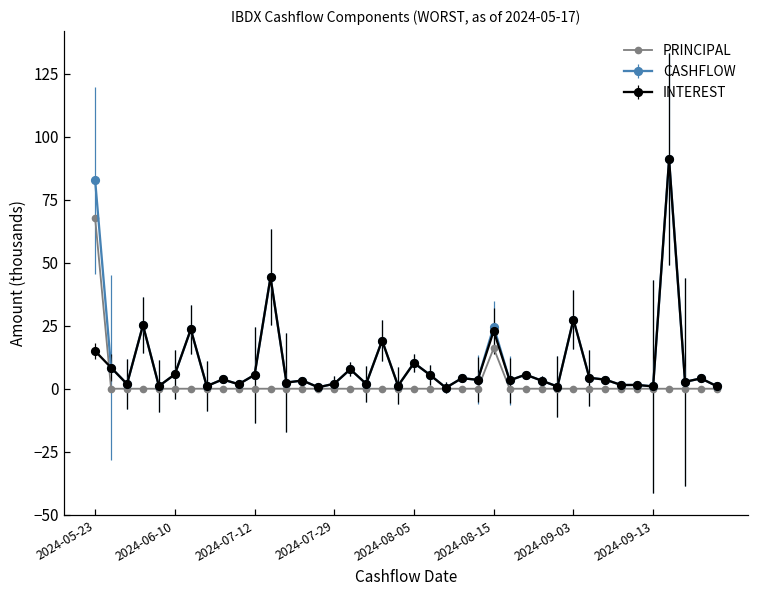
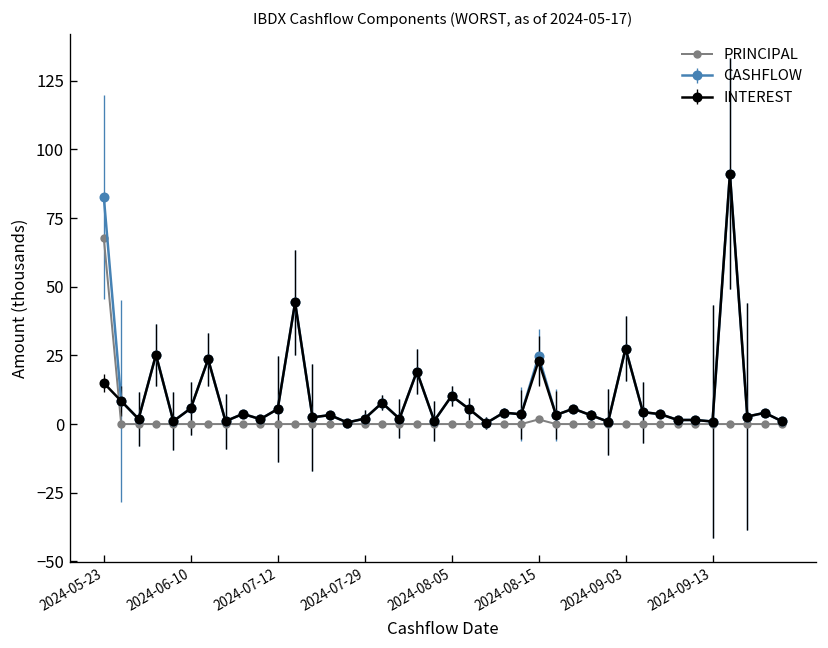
  {
    "PRINCIPAL": {
      "2024-05-23": 68,
      "2024-06-10": 0,
      "2024-07-12": 0,
      "2024-07-29": 0,
      "2024-08-05": 0,
-     "2024-08-15": 16,
+     "2024-08-15": 2,
      "2024-09-03": 0
    }
  }
